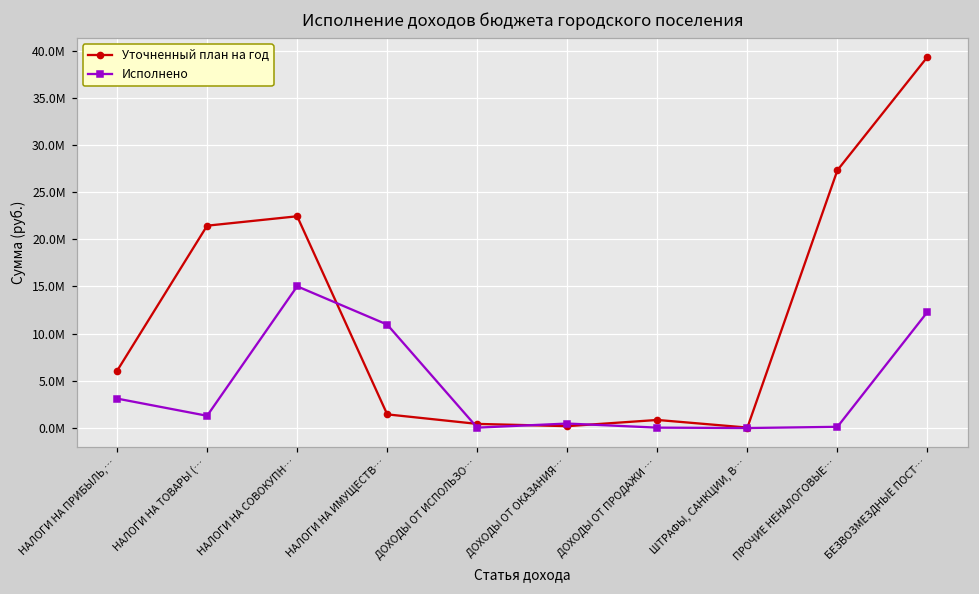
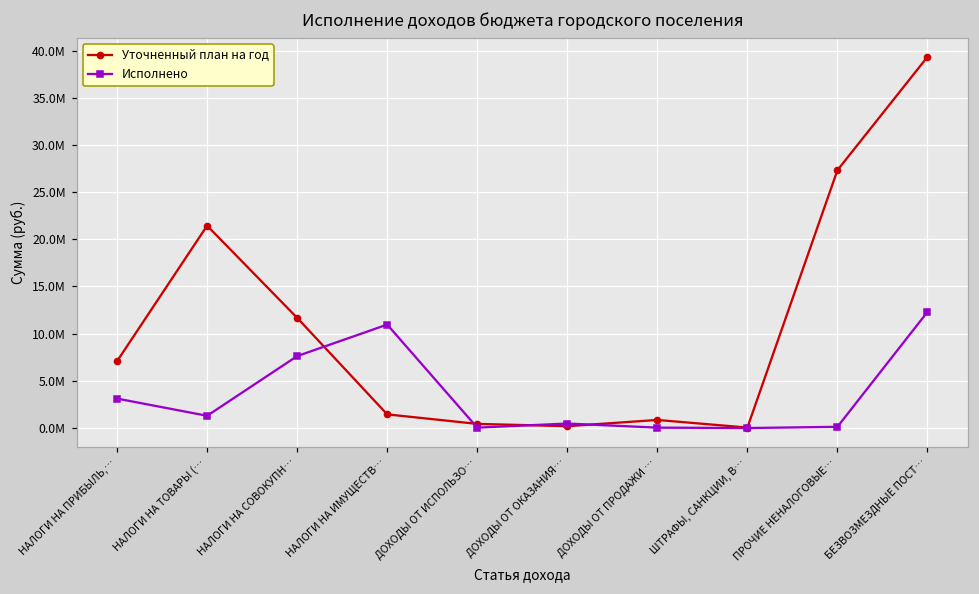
  {
    "Уточненный план на год": {
-     "НАЛОГИ НА ПРИБЫЛЬ,…": 6000000,
+     "НАЛОГИ НА ПРИБЫЛЬ,…": 7000000,
      "НАЛОГИ НА ТОВАРЫ (…": 21000000,
-     "НАЛОГИ НА СОВОКУПН…": 22000000,
+     "НАЛОГИ НА СОВОКУПН…": 12000000,
      "НАЛОГИ НА ИМУЩЕСТВ…": 1000000,
      "ДОХОДЫ ОТ ИСПОЛЬЗО…": 0,
      "ДОХОДЫ ОТ ПРОДАЖИ …": 1000000,
      "ПРОЧИЕ НЕНАЛОГОВЫЕ…": 27000000,
      "БЕЗВОЗМЕЗДНЫЕ ПОСТ…": 39000000
    },
    "Исполнено": {
      "НАЛОГИ НА ПРИБЫЛЬ,…": 3000000,
      "НАЛОГИ НА ТОВАРЫ (…": 1000000,
-     "НАЛОГИ НА СОВОКУПН…": 15000000,
+     "НАЛОГИ НА СОВОКУПН…": 8000000,
      "НАЛОГИ НА ИМУЩЕСТВ…": 11000000,
      "ДОХОДЫ ОТ ИСПОЛЬЗО…": 0,
      "ДОХОДЫ ОТ ПРОДАЖИ …": 0,
      "ПРОЧИЕ НЕНАЛОГОВЫЕ…": 0,
      "БЕЗВОЗМЕЗДНЫЕ ПОСТ…": 12000000
    }
  }
